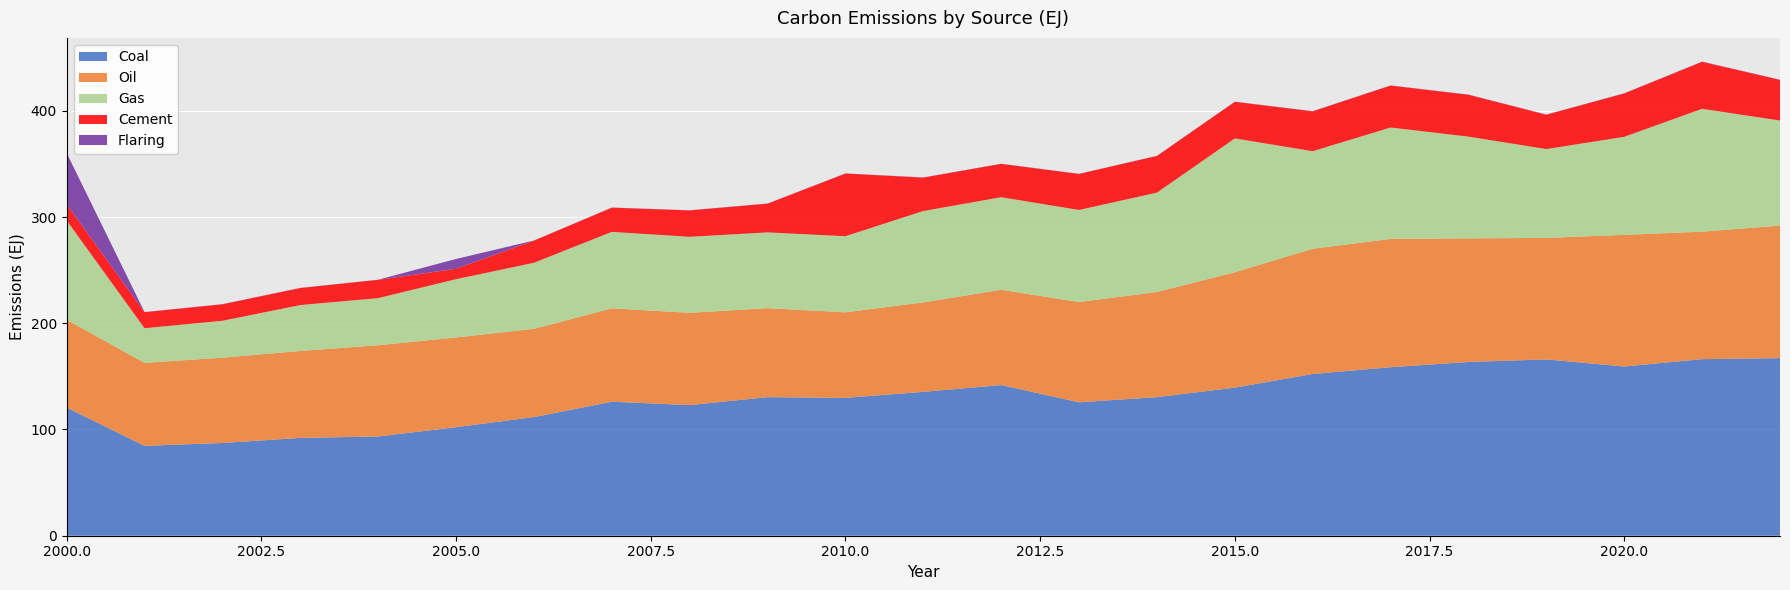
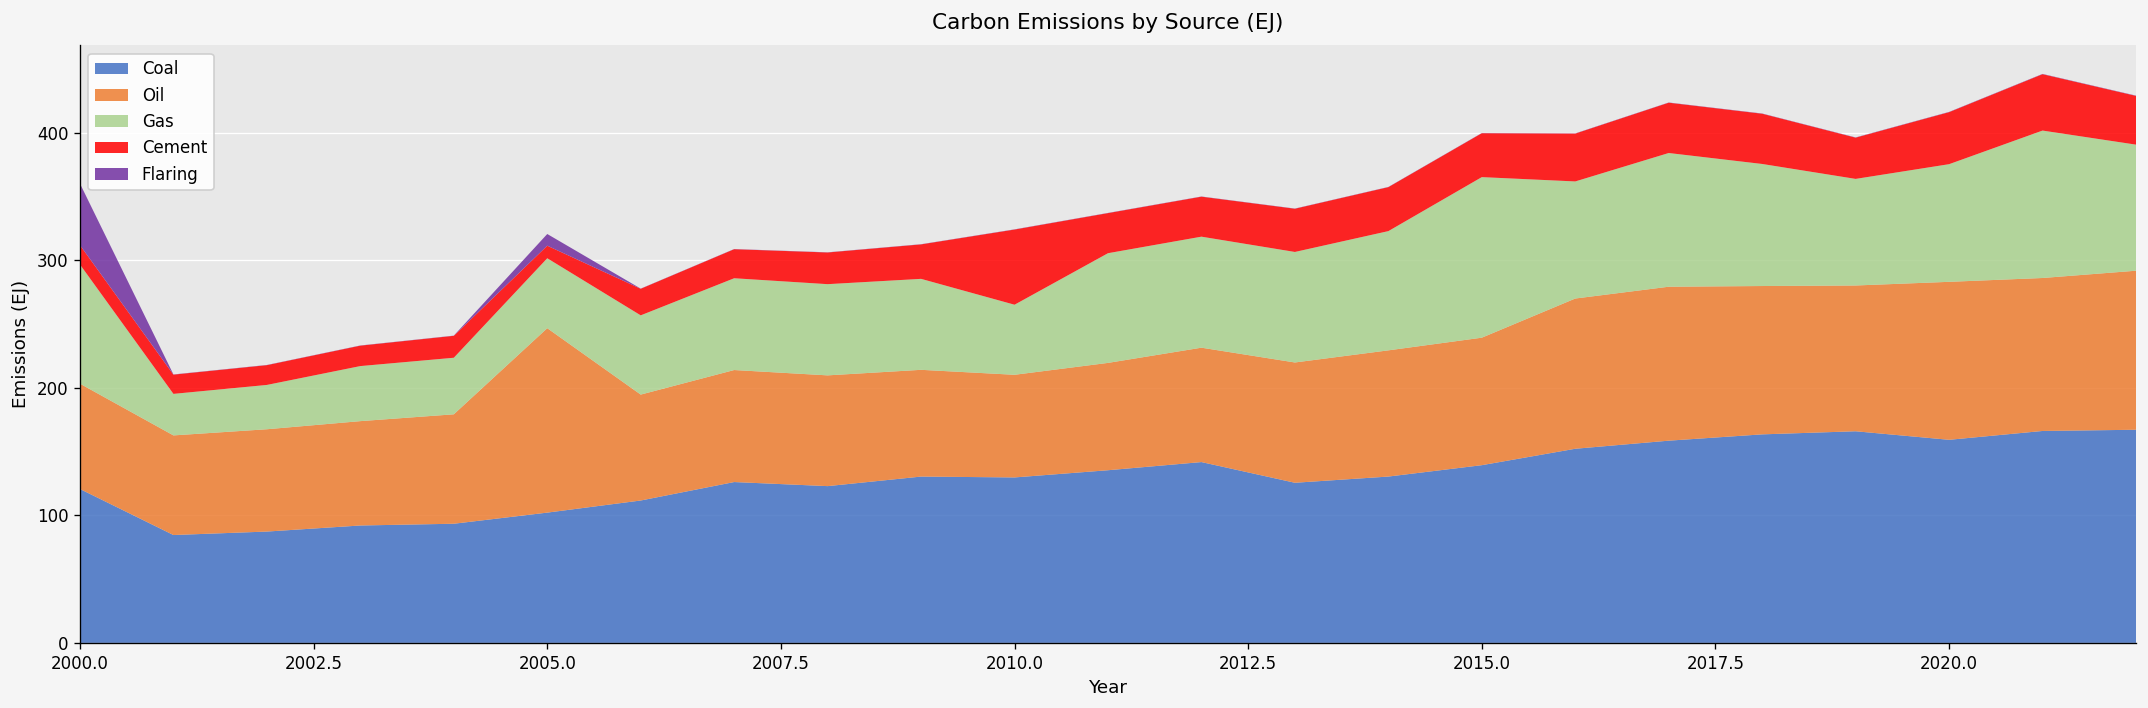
  {
    "Coal": {
      "2000.0": 121,
      "2005.0": 102,
      "2010.0": 130,
      "2015.0": 139,
      "2020.0": 159
    },
    "Oil": {
      "2000.0": 83,
-     "2005.0": 84,
+     "2005.0": 145,
      "2010.0": 81,
-     "2015.0": 109,
+     "2015.0": 100,
      "2020.0": 124
    },
    "Gas": {
      "2000.0": 93,
      "2005.0": 55,
-     "2010.0": 72,
+     "2010.0": 55,
      "2015.0": 126,
      "2020.0": 92
    },
    "Cement": {
      "2000.0": 15,
      "2005.0": 10
    },
    "Flaring": {
      "2000.0": 48,
      "2005.0": 9
    }
  }
